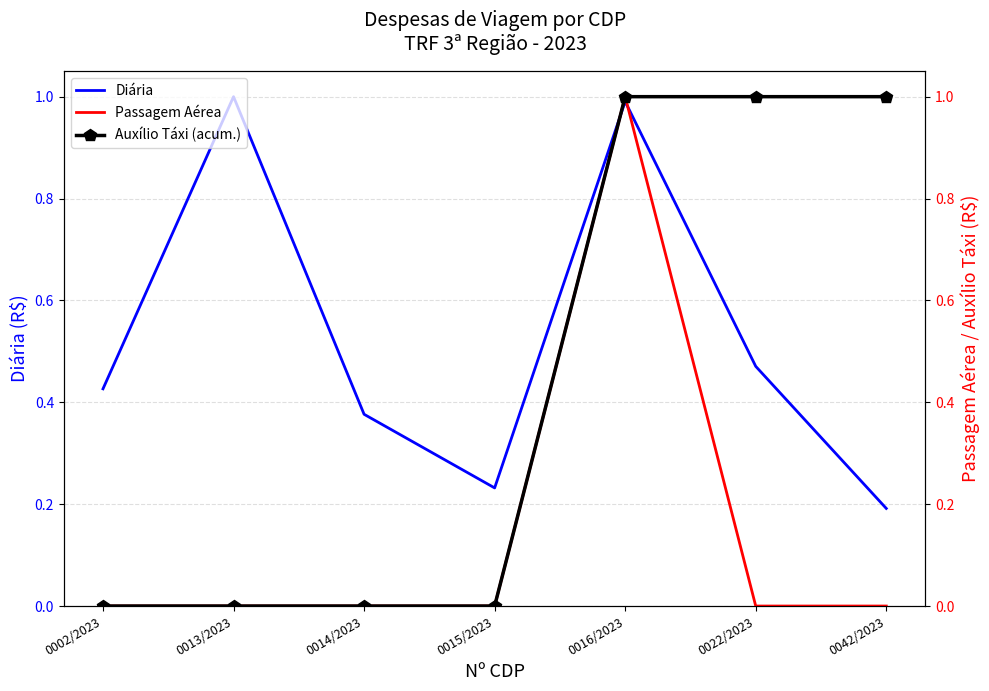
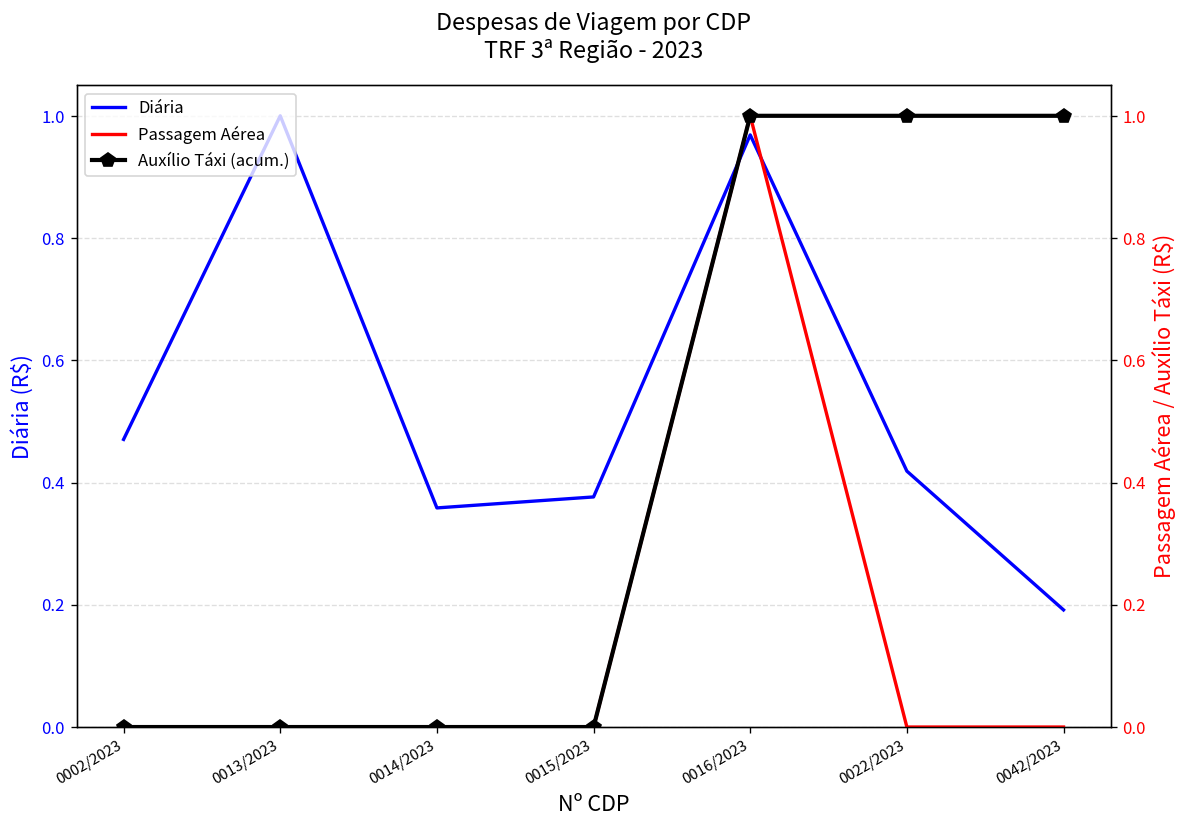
  {
    "Diária": {
-     "0002/2023": 0.43,
-     "0014/2023": 0.38,
-     "0015/2023": 0.23,
-     "0016/2023": 0.99,
-     "0022/2023": 0.47,
+     "0002/2023": 0.47,
+     "0014/2023": 0.36,
+     "0015/2023": 0.38,
+     "0016/2023": 0.97,
+     "0022/2023": 0.42,
      "0042/2023": 0.19
    },
    "Passagem Aérea": {
      "0022/2023": 0.00,
      "0042/2023": 0.00
    },
    "Auxílio Táxi (acum.)": {
      "0022/2023": 1.00,
      "0042/2023": 1.00
    }
  }
